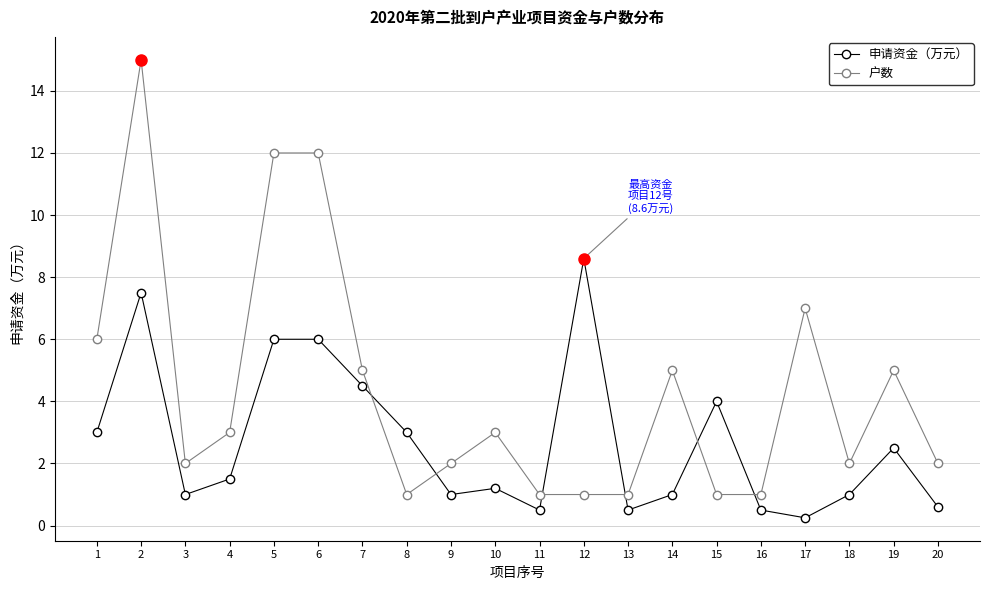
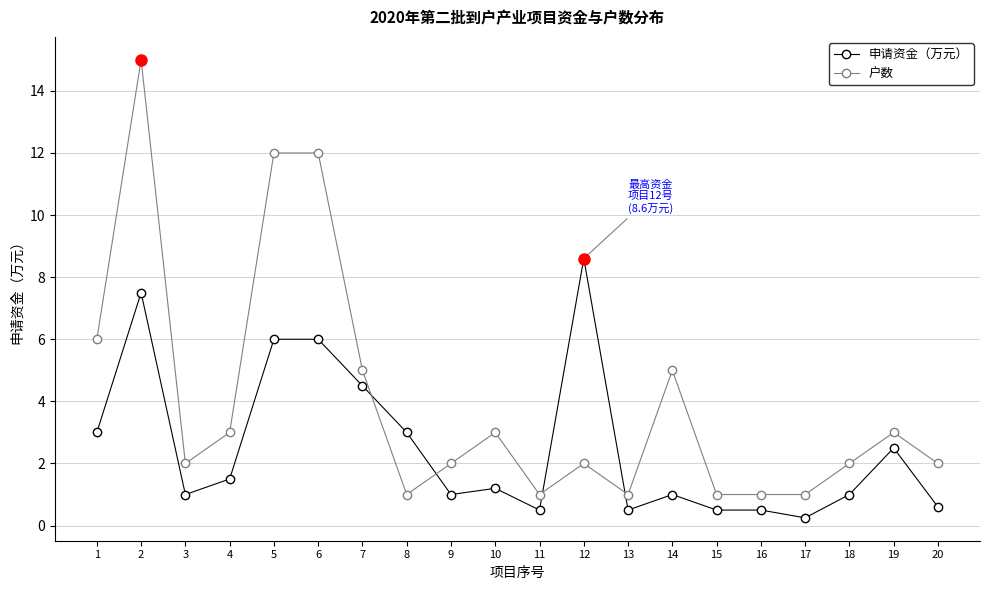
  {
    "申请资金（万元）": {
      "1": 3.0,
      "2": 7.5,
      "3": 1.0,
      "4": 1.5,
      "5": 6.0,
      "6": 6.0,
      "7": 4.5,
      "8": 3.0,
      "9": 1.0,
      "10": 1.2,
      "11": 0.5,
      "13": 0.5,
      "14": 1.0,
-     "15": 4.0,
+     "15": 0.5,
      "16": 0.5,
      "17": 0.3,
      "18": 1.0,
      "19": 2.5,
      "20": 0.6
    },
    "户数": {
      "1": 6,
      "3": 2,
      "4": 3,
      "5": 12,
      "6": 12,
      "7": 5,
      "8": 1,
      "9": 2,
      "10": 3,
      "11": 1,
-     "12": 1,
+     "12": 2,
      "13": 1,
      "14": 5,
      "15": 1,
      "16": 1,
-     "17": 7,
+     "17": 1,
      "18": 2,
-     "19": 5,
+     "19": 3,
      "20": 2
    }
  }
